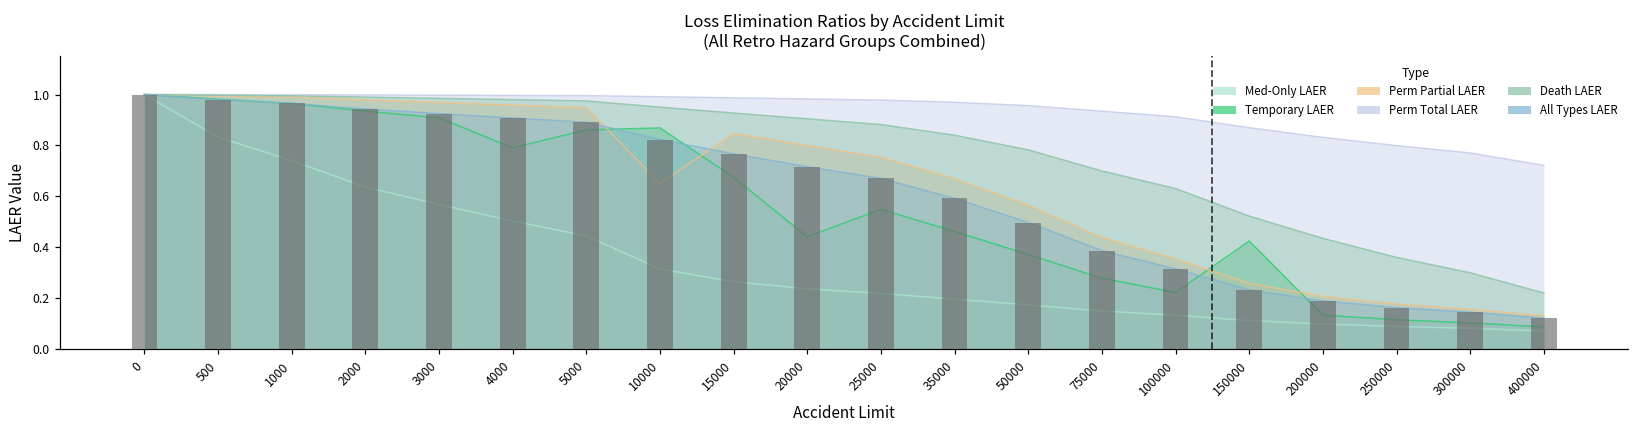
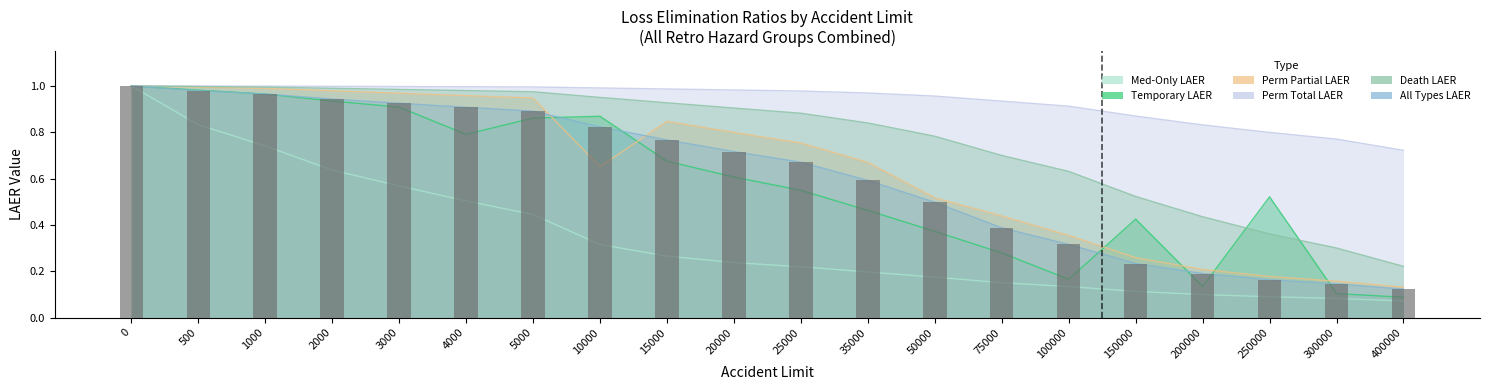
  {
    "Temporary LAER": {
      "3000": 0.91,
      "4000": 0.79,
      "5000": 0.86,
      "10000": 0.87,
      "15000": 0.68,
-     "20000": 0.44,
+     "20000": 0.61,
      "25000": 0.55,
      "35000": 0.46,
      "50000": 0.37,
      "75000": 0.28,
-     "100000": 0.22,
+     "100000": 0.17,
      "150000": 0.43,
      "200000": 0.13,
-     "250000": 0.12,
+     "250000": 0.52,
      "300000": 0.10,
      "400000": 0.09
    },
    "Perm Partial LAER": {
      "3000": 0.97,
      "4000": 0.96,
      "5000": 0.95,
      "10000": 0.65,
      "15000": 0.85,
      "20000": 0.80,
      "25000": 0.75,
      "35000": 0.67,
-     "50000": 0.57,
+     "50000": 0.52,
      "75000": 0.44,
      "100000": 0.35,
      "150000": 0.26,
      "200000": 0.21,
      "250000": 0.18,
      "300000": 0.16
    }
  }
